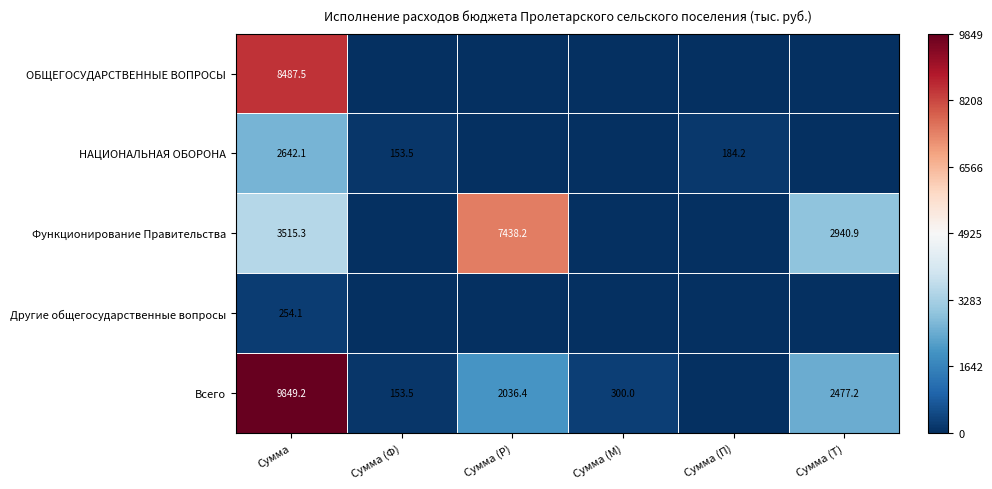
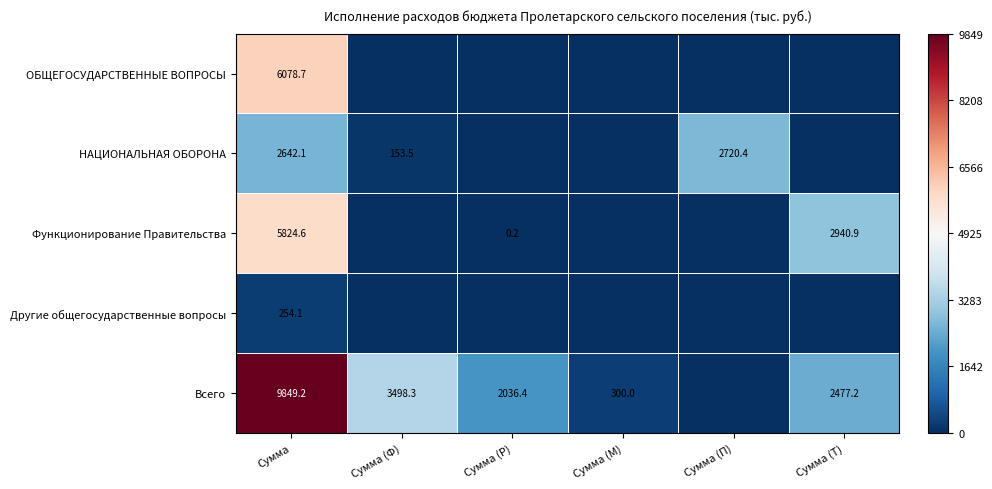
  {
    "ОБЩЕГОСУДАРСТВЕННЫЕ ВОПРОСЫ": {
-     "Сумма": 8487.5
+     "Сумма": 6078.7
    },
    "НАЦИОНАЛЬНАЯ ОБОРОНА": {
      "Сумма": 2642.1,
      "Сумма (Ф)": 153.5,
-     "Сумма (П)": 184.2
+     "Сумма (П)": 2720.4
    },
    "Функционирование Правительства": {
-     "Сумма": 3515.3,
-     "Сумма (Р)": 7438.2,
+     "Сумма": 5824.6,
+     "Сумма (Р)": 0.2,
      "Сумма (Т)": 2940.9
    },
    "Другие общегосударственные вопросы": {
      "Сумма": 254.1
    },
    "Всего": {
      "Сумма": 9849.2,
-     "Сумма (Ф)": 153.5,
+     "Сумма (Ф)": 3498.3,
      "Сумма (Р)": 2036.4,
      "Сумма (М)": 300.0,
      "Сумма (Т)": 2477.2
    }
  }
